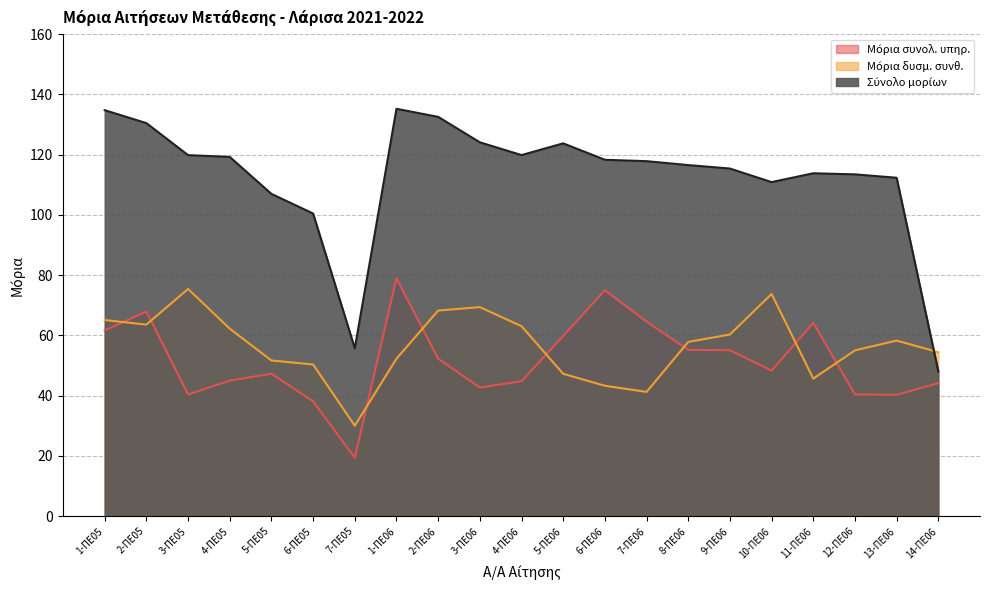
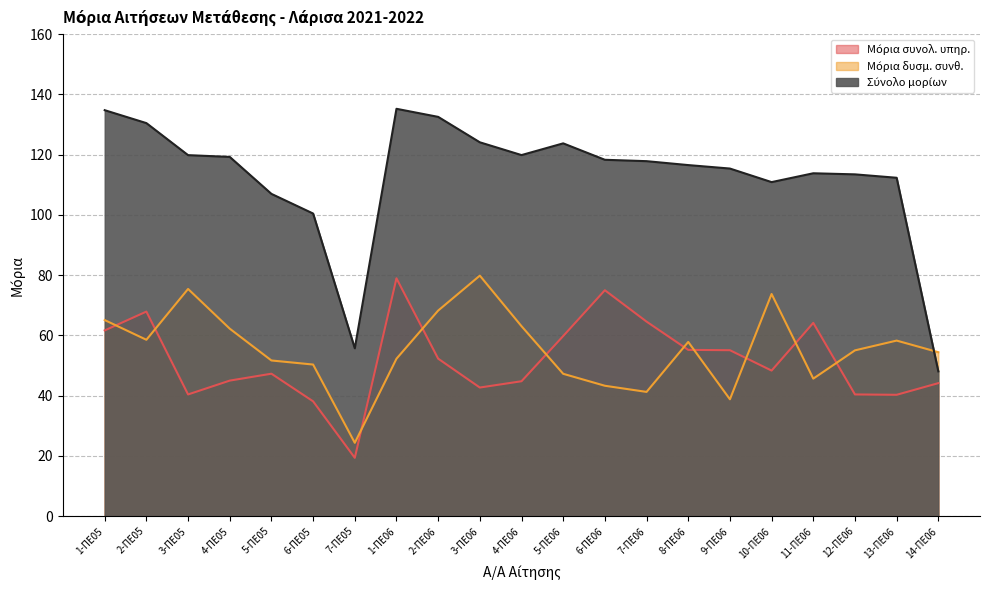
  {
    "Μόρια συνολ. υπηρ.": {
      "1-ΠΕ05": 62,
      "2-ΠΕ05": 68,
      "3-ΠΕ05": 40,
      "4-ΠΕ05": 45,
      "5-ΠΕ05": 47,
      "6-ΠΕ05": 38,
      "7-ΠΕ05": 19,
      "1-ΠΕ06": 79,
      "2-ΠΕ06": 52,
      "3-ΠΕ06": 43,
      "4-ΠΕ06": 45,
      "5-ΠΕ06": 60,
      "6-ΠΕ06": 75,
      "7-ΠΕ06": 65,
      "8-ΠΕ06": 55,
      "9-ΠΕ06": 55,
      "10-ΠΕ06": 48,
      "11-ΠΕ06": 64,
      "12-ΠΕ06": 40,
      "13-ΠΕ06": 40,
      "14-ΠΕ06": 44
    },
    "Μόρια δυσμ. συνθ.": {
      "1-ΠΕ05": 65,
-     "2-ΠΕ05": 64,
+     "2-ΠΕ05": 59,
      "3-ΠΕ05": 75,
      "4-ΠΕ05": 62,
      "5-ΠΕ05": 52,
      "6-ΠΕ05": 50,
-     "7-ΠΕ05": 30,
+     "7-ΠΕ05": 24,
      "1-ΠΕ06": 52,
      "2-ΠΕ06": 68,
-     "3-ΠΕ06": 69,
+     "3-ΠΕ06": 80,
      "4-ΠΕ06": 63,
      "5-ΠΕ06": 47,
      "6-ΠΕ06": 43,
      "7-ΠΕ06": 41,
      "8-ΠΕ06": 58,
-     "9-ΠΕ06": 60,
+     "9-ΠΕ06": 39,
      "10-ΠΕ06": 74,
      "11-ΠΕ06": 46,
      "12-ΠΕ06": 55,
      "13-ΠΕ06": 58,
      "14-ΠΕ06": 54
    },
    "Σύνολο μορίων": {
      "1-ΠΕ05": 135,
      "2-ΠΕ05": 130,
      "3-ΠΕ05": 120,
      "4-ΠΕ05": 119,
      "5-ΠΕ05": 107,
      "6-ΠΕ05": 100,
      "7-ΠΕ05": 56,
      "1-ΠΕ06": 135,
      "2-ΠΕ06": 133,
      "3-ΠΕ06": 124,
      "4-ΠΕ06": 120,
      "5-ΠΕ06": 124,
      "6-ΠΕ06": 118,
      "7-ΠΕ06": 118,
      "8-ΠΕ06": 117,
      "9-ΠΕ06": 115,
      "10-ΠΕ06": 111,
      "11-ΠΕ06": 114,
      "12-ΠΕ06": 113,
      "13-ΠΕ06": 112,
      "14-ΠΕ06": 48
    }
  }
